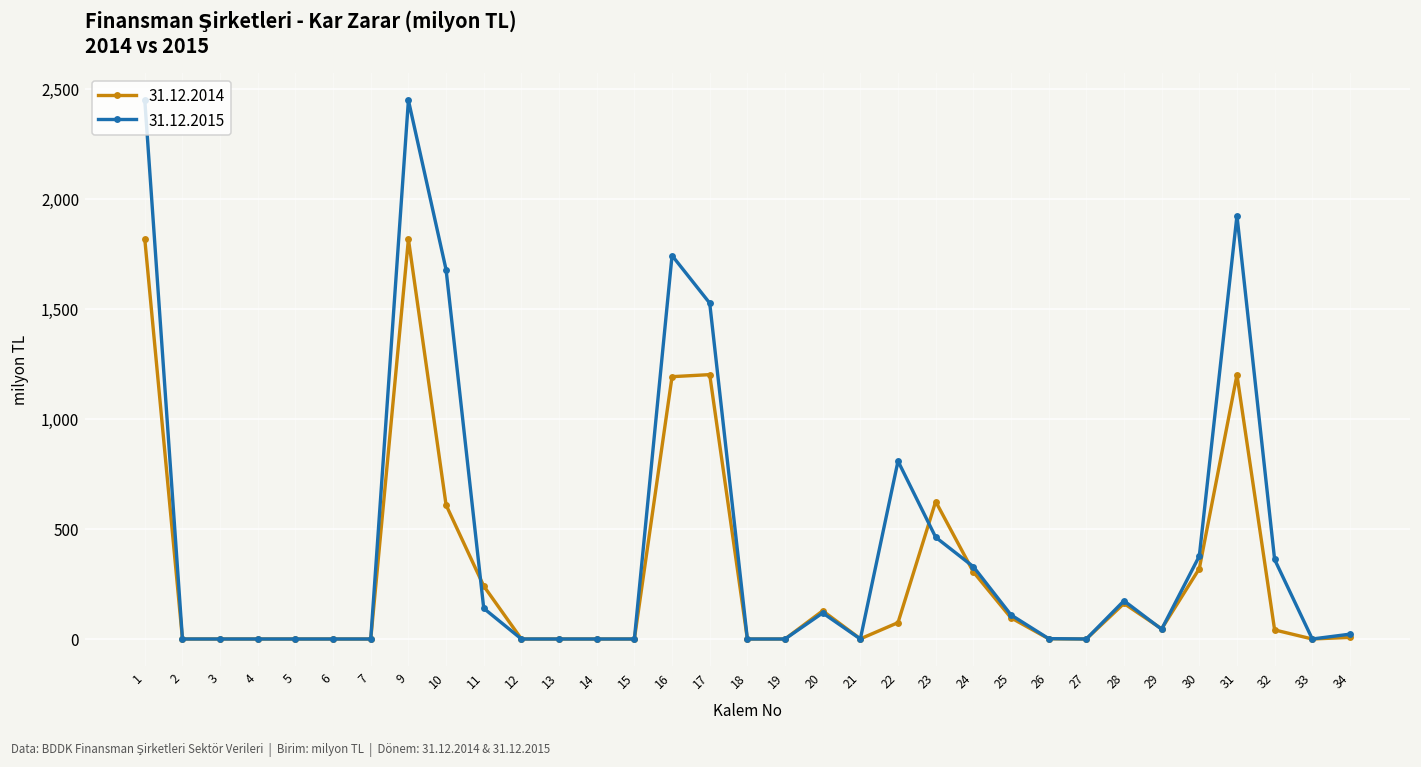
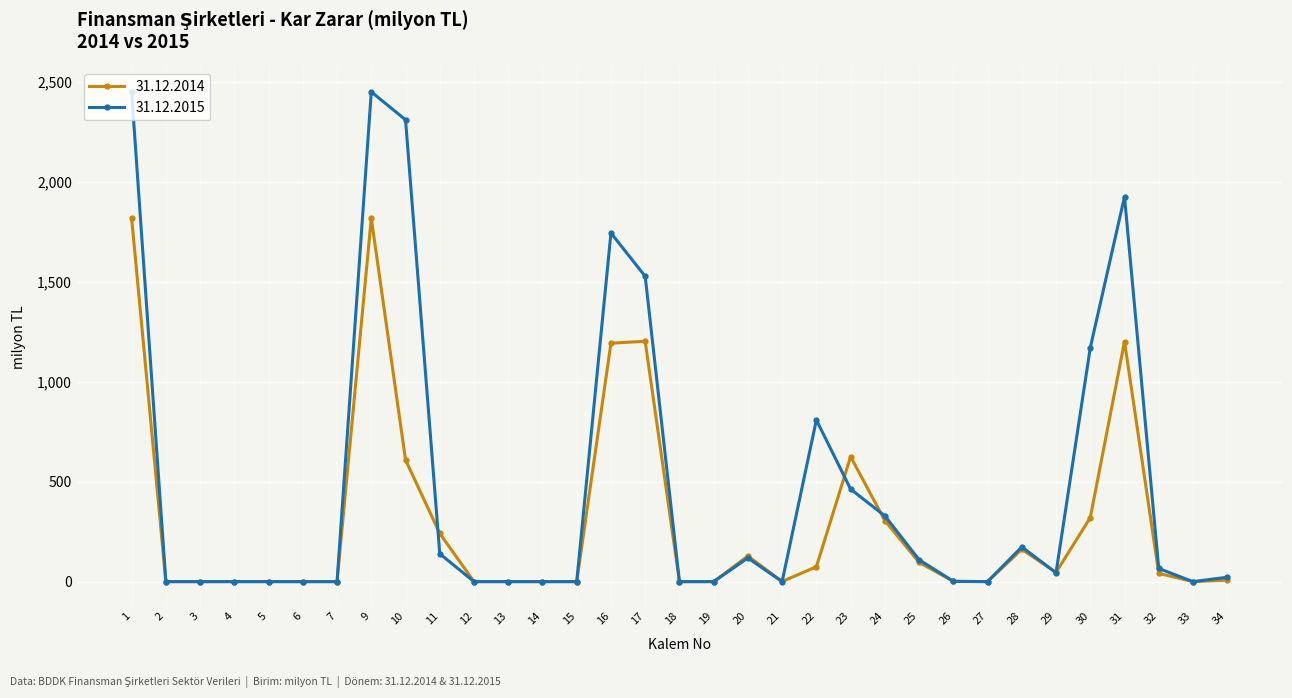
  {
    "31.12.2014": {
      "1": "1,820",
      "9": "1,820",
      "10": "610",
      "11": "240",
      "16": "1,190",
      "17": "1,200",
      "22": "70",
      "23": "620",
      "24": "310",
      "25": "100",
      "30": "320",
      "31": "1,200",
      "32": "40",
      "34": "10"
    },
    "31.12.2015": {
      "9": "2,450",
-     "10": "1,680",
+     "10": "2,310",
      "11": "140",
      "16": "1,740",
      "17": "1,530",
      "22": "810",
      "23": "460",
      "24": "330",
      "25": "110",
-     "30": "380",
+     "30": "1,170",
      "31": "1,920",
-     "32": "360",
+     "32": "70",
      "34": "20"
    }
  }
